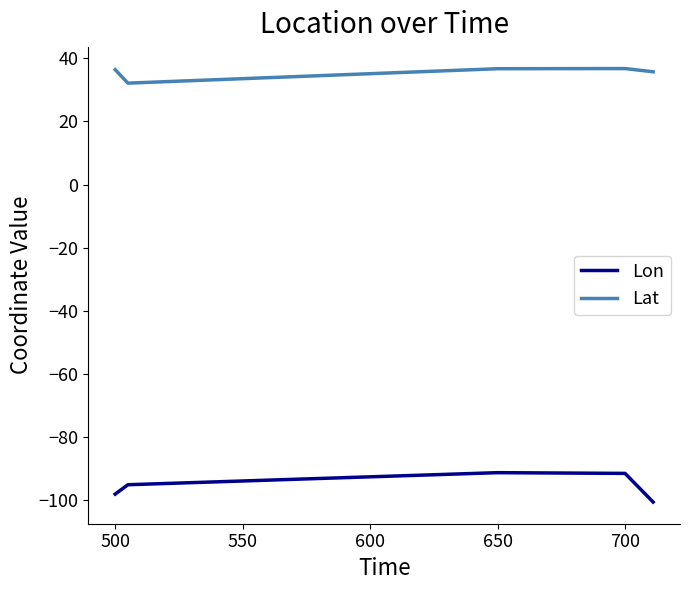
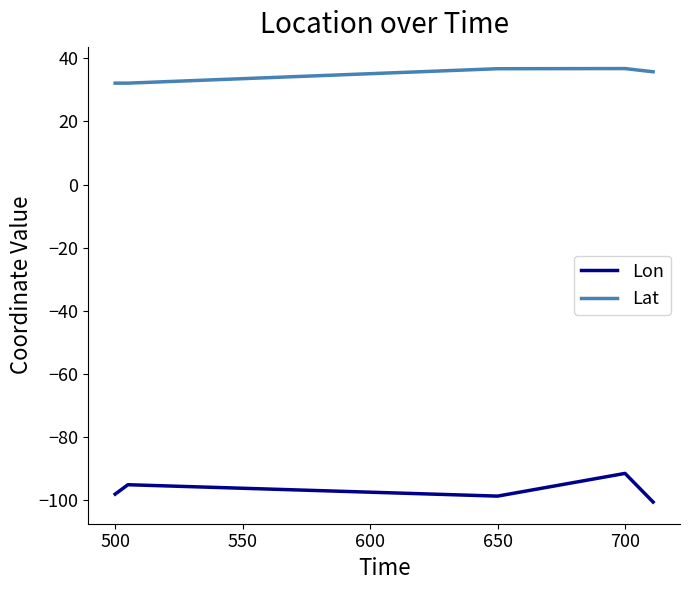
  {
    "Lon": {
      "500": -98,
-     "650": -91,
+     "650": -99,
      "700": -92
    },
    "Lat": {
-     "500": 36,
+     "500": 32,
      "650": 37,
      "700": 37
    }
  }
